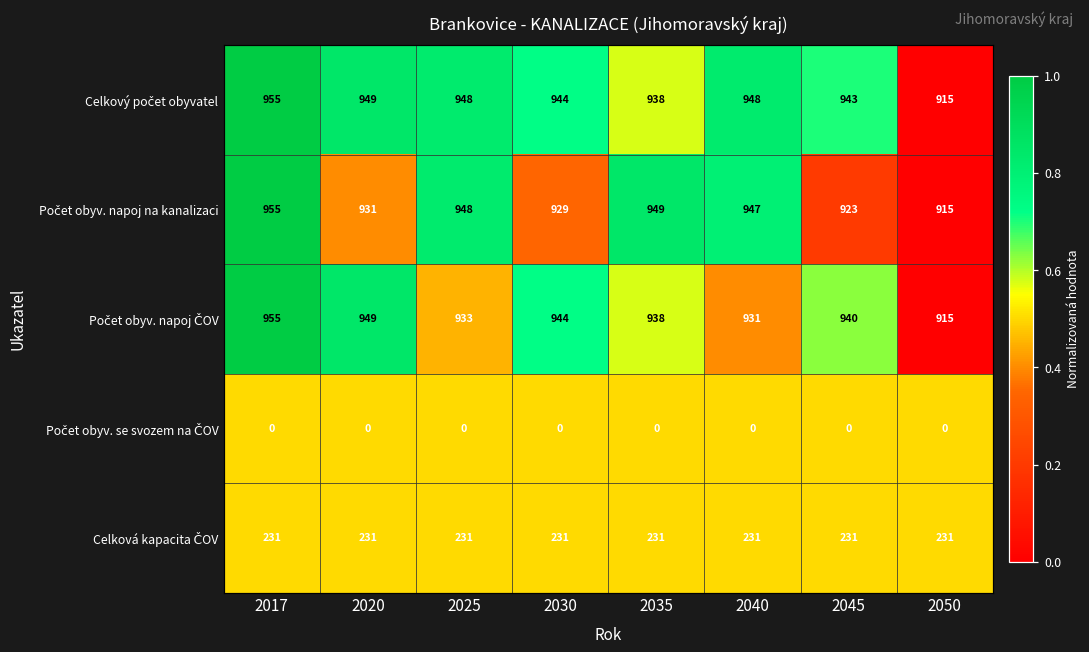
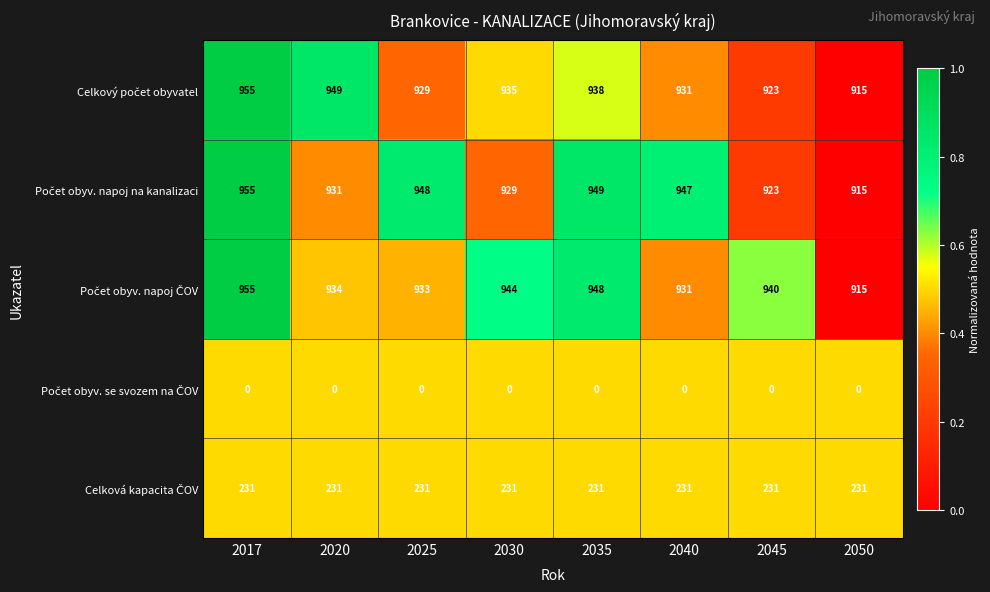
  {
    "Celkový počet obyvatel": {
      "2017": 955,
      "2020": 949,
-     "2025": 948,
-     "2030": 944,
+     "2025": 929,
+     "2030": 935,
      "2035": 938,
-     "2040": 948,
-     "2045": 943,
+     "2040": 931,
+     "2045": 923,
      "2050": 915
    },
    "Počet obyv. napoj na kanalizaci": {
      "2017": 955,
      "2020": 931,
      "2025": 948,
      "2030": 929,
      "2035": 949,
      "2040": 947,
      "2045": 923,
      "2050": 915
    },
    "Počet obyv. napoj ČOV": {
      "2017": 955,
-     "2020": 949,
+     "2020": 934,
      "2025": 933,
      "2030": 944,
-     "2035": 938,
+     "2035": 948,
      "2040": 931,
      "2045": 940,
      "2050": 915
    },
    "Počet obyv. se svozem na ČOV": {
      "2017": 0,
      "2020": 0,
      "2025": 0,
      "2030": 0,
      "2035": 0,
      "2040": 0,
      "2045": 0,
      "2050": 0
    },
    "Celková kapacita ČOV": {
      "2017": 231,
      "2020": 231,
      "2025": 231,
      "2030": 231,
      "2035": 231,
      "2040": 231,
      "2045": 231,
      "2050": 231
    }
  }
